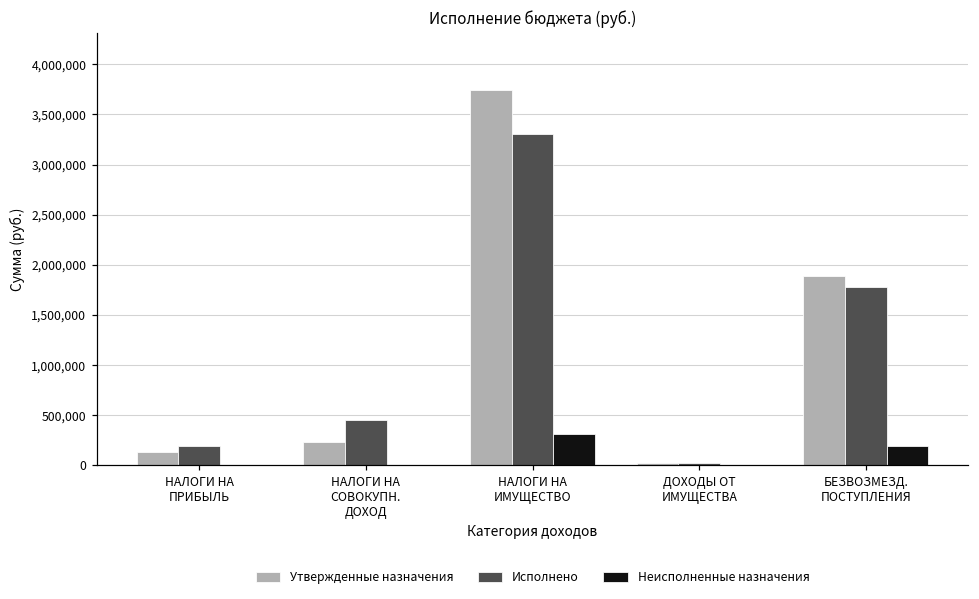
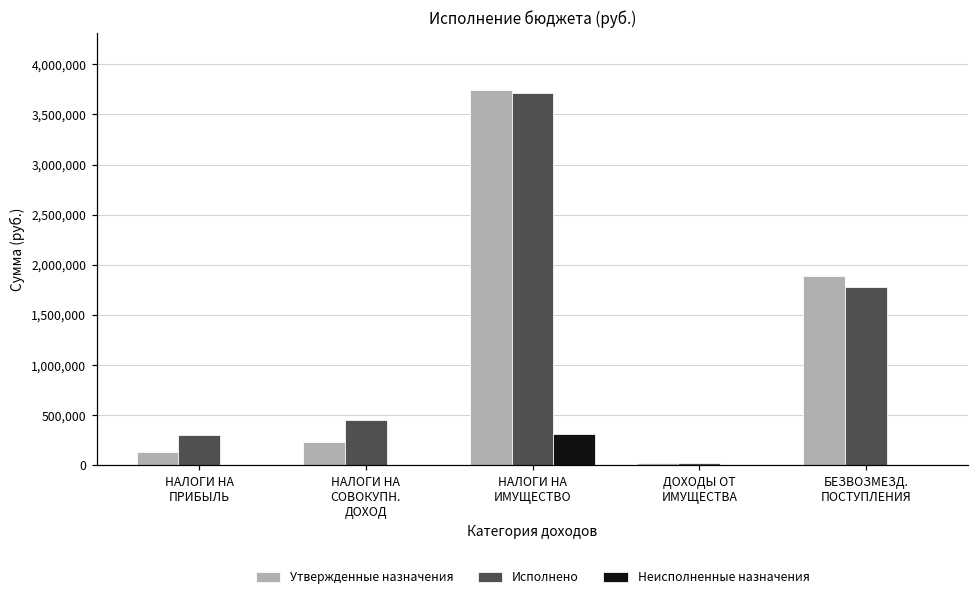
  {
    "Утвержденные назначения": {
      "НАЛОГИ НА ПРИБЫЛЬ": "100,000",
      "НАЛОГИ НА СОВОКУПН. ДОХОД": "200,000",
      "НАЛОГИ НА ИМУЩЕСТВО": "3,700,000",
      "БЕЗВОЗМЕЗД. ПОСТУПЛЕНИЯ": "1,900,000"
    },
    "Исполнено": {
-     "НАЛОГИ НА ПРИБЫЛЬ": "200,000",
+     "НАЛОГИ НА ПРИБЫЛЬ": "300,000",
      "НАЛОГИ НА СОВОКУПН. ДОХОД": "400,000",
-     "НАЛОГИ НА ИМУЩЕСТВО": "3,300,000",
+     "НАЛОГИ НА ИМУЩЕСТВО": "3,700,000",
      "БЕЗВОЗМЕЗД. ПОСТУПЛЕНИЯ": "1,800,000"
    },
    "Неисполненные назначения": {
      "НАЛОГИ НА ПРИБЫЛЬ": "0",
      "НАЛОГИ НА СОВОКУПН. ДОХОД": "0",
      "НАЛОГИ НА ИМУЩЕСТВО": "300,000",
      "ДОХОДЫ ОТ ИМУЩЕСТВА": "0",
-     "БЕЗВОЗМЕЗД. ПОСТУПЛЕНИЯ": "200,000"
+     "БЕЗВОЗМЕЗД. ПОСТУПЛЕНИЯ": "0"
    }
  }
